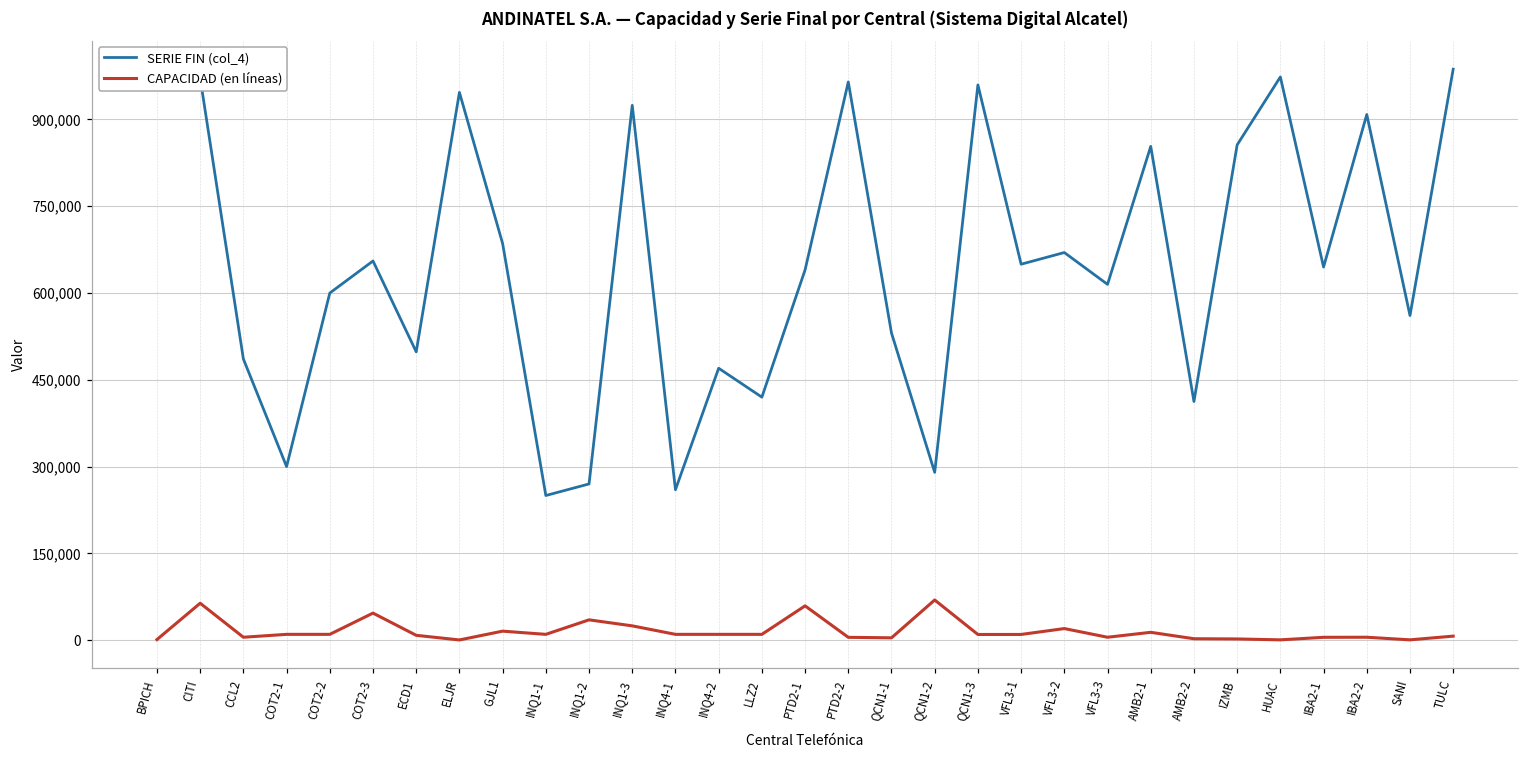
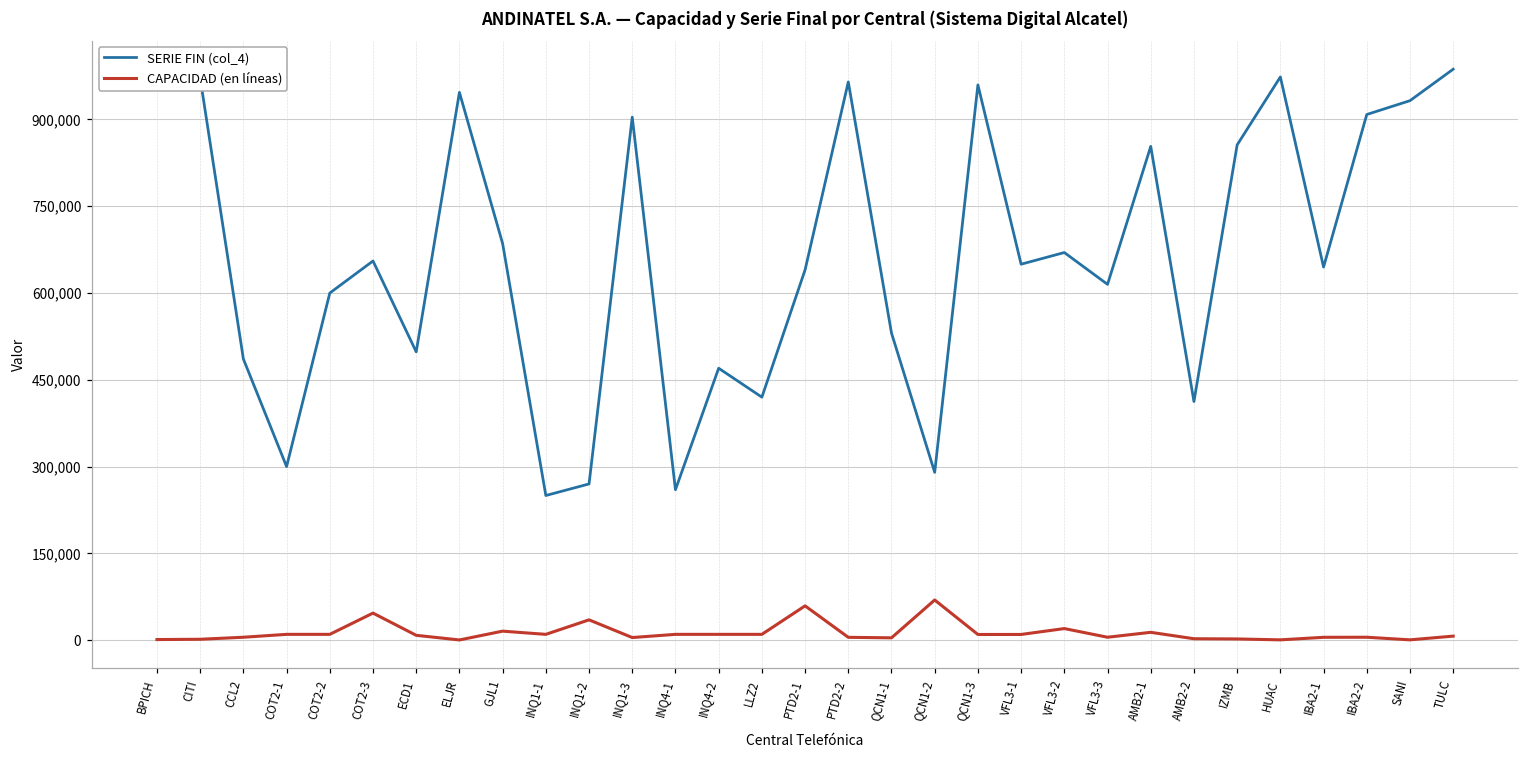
  {
    "SERIE FIN (col_4)": {
      "CCL2": "490,000",
      "COT2-1": "300,000",
      "COT2-2": "600,000",
      "COT2-3": "660,000",
      "ECD1": "500,000",
      "ELJR": "950,000",
      "GJL1": "690,000",
      "INQ1-1": "250,000",
      "INQ1-2": "270,000",
-     "INQ1-3": "920,000",
+     "INQ1-3": "900,000",
      "INQ4-1": "260,000",
      "INQ4-2": "470,000",
      "LLZ2": "420,000",
      "PTD2-1": "640,000",
      "PTD2-2": "960,000",
      "QCN1-1": "530,000",
      "QCN1-2": "290,000",
      "QCN1-3": "960,000",
      "VFL3-1": "650,000",
      "VFL3-2": "670,000",
      "VFL3-3": "610,000",
      "AMB2-1": "850,000",
      "AMB2-2": "410,000",
      "IZMB": "860,000",
      "HUAC": "970,000",
      "IBA2-1": "640,000",
      "IBA2-2": "910,000",
-     "SANI": "560,000",
+     "SANI": "930,000",
      "TULC": "990,000"
    },
    "CAPACIDAD (en líneas)": {
      "BPICH": "0",
-     "CITI": "60,000",
+     "CITI": "0",
      "CCL2": "10,000",
      "COT2-1": "10,000",
      "COT2-2": "10,000",
      "COT2-3": "50,000",
      "ECD1": "10,000",
      "ELJR": "0",
      "GJL1": "20,000",
      "INQ1-1": "10,000",
      "INQ1-2": "40,000",
-     "INQ1-3": "20,000",
+     "INQ1-3": "0",
      "INQ4-1": "10,000",
      "INQ4-2": "10,000",
      "LLZ2": "10,000",
      "PTD2-1": "60,000",
      "PTD2-2": "0",
      "QCN1-1": "0",
      "QCN1-2": "70,000",
      "QCN1-3": "10,000",
      "VFL3-1": "10,000",
      "VFL3-2": "20,000",
      "VFL3-3": "10,000",
      "AMB2-1": "10,000",
      "AMB2-2": "0",
      "IZMB": "0",
      "HUAC": "0",
      "IBA2-1": "0",
      "IBA2-2": "10,000",
      "SANI": "0",
      "TULC": "10,000"
    }
  }
